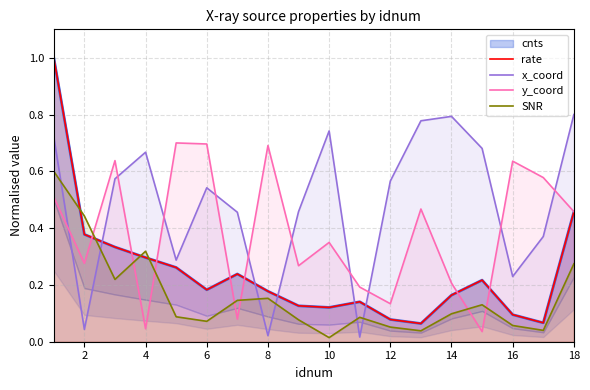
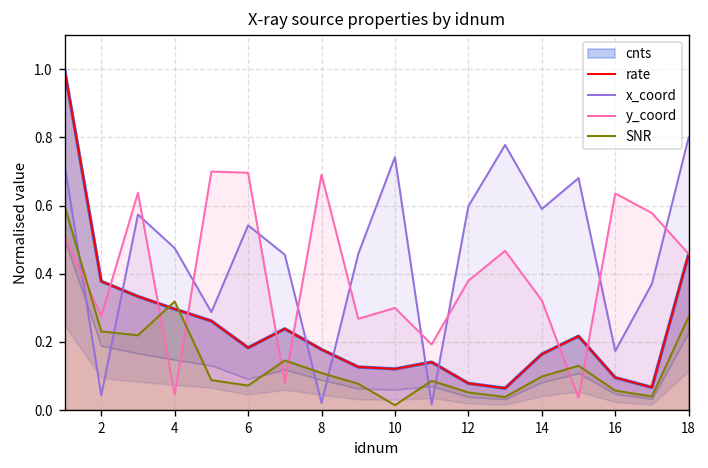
  {
    "x_coord": {
      "2": 0.04,
-     "4": 0.67,
+     "4": 0.48,
      "6": 0.54,
      "8": 0.02,
      "10": 0.74,
-     "12": 0.57,
-     "14": 0.79,
-     "16": 0.23,
+     "12": 0.60,
+     "14": 0.59,
+     "16": 0.17,
      "18": 0.80
    },
    "y_coord": {
      "2": 0.28,
      "4": 0.05,
      "6": 0.70,
      "8": 0.69,
-     "10": 0.35,
-     "12": 0.13,
-     "14": 0.21,
+     "10": 0.30,
+     "12": 0.38,
+     "14": 0.32,
      "16": 0.64
    },
    "SNR": {
-     "2": 0.44,
+     "2": 0.23,
      "4": 0.32,
      "6": 0.07,
-     "8": 0.15,
+     "8": 0.11,
      "10": 0.01,
      "12": 0.05,
      "14": 0.10,
      "16": 0.06,
      "18": 0.27
    }
  }
